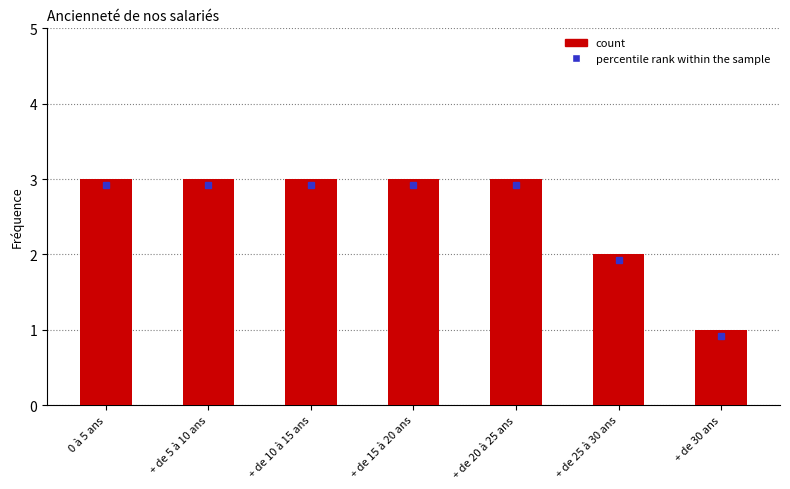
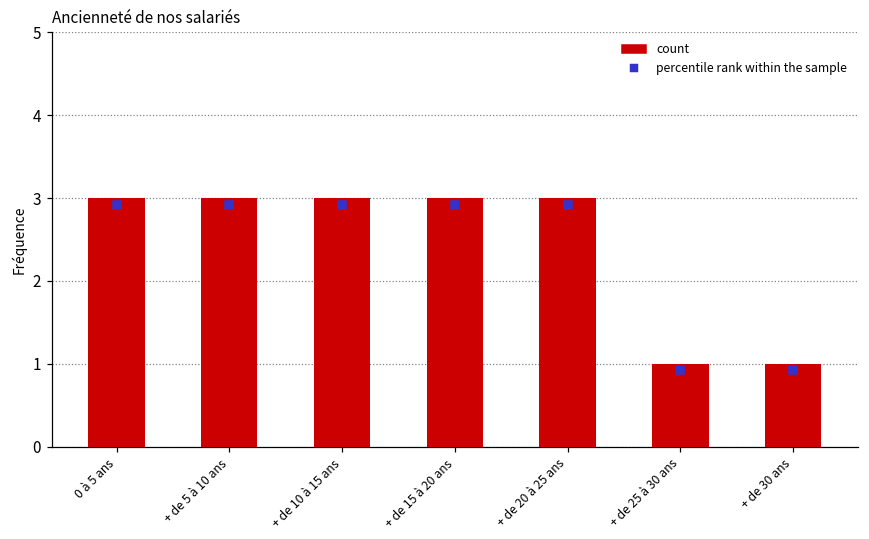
  {
    "count": {
      "0 à 5 ans": 3,
      "+ de 5 à 10 ans": 3,
      "+ de 10 à 15 ans": 3,
      "+ de 15 à 20 ans": 3,
      "+ de 20 à 25 ans": 3,
-     "+ de 25 à 30 ans": 2,
+     "+ de 25 à 30 ans": 1,
      "+ de 30 ans": 1
    }
  }
